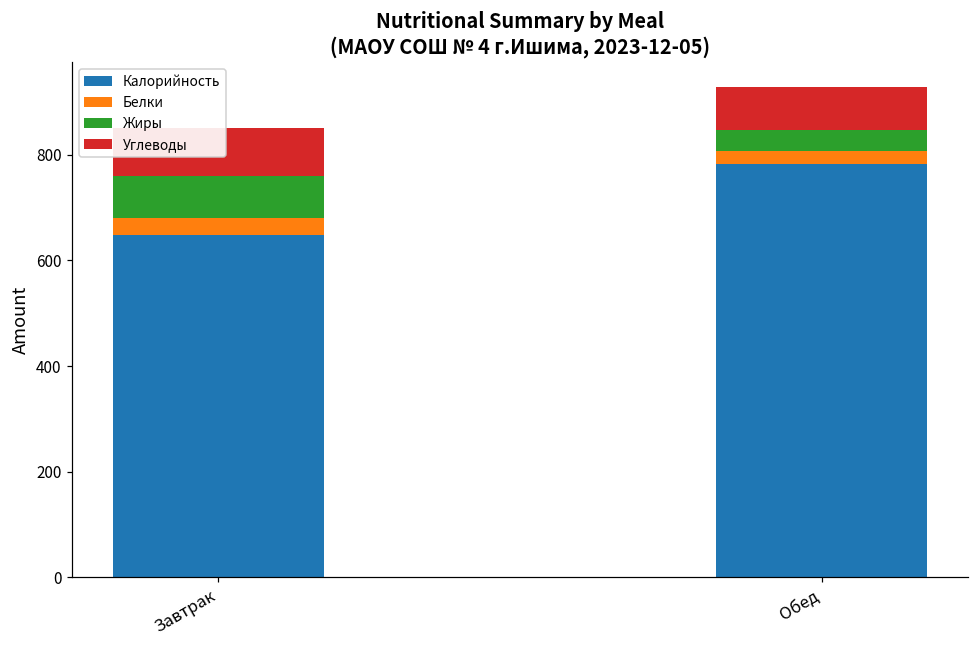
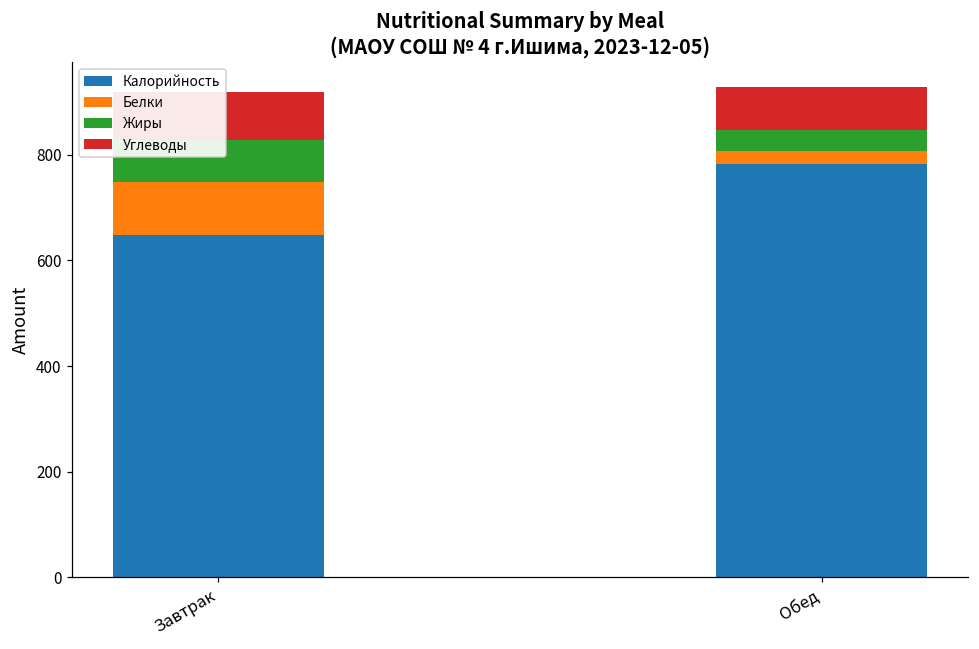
  {
    "Калорийность": {
      "Завтрак": 650,
      "Обед": 780
    },
    "Белки": {
-     "Завтрак": 30,
+     "Завтрак": 100,
      "Обед": 30
    },
    "Жиры": {
      "Обед": 40
    },
    "Углеводы": {
      "Обед": 80
    }
  }
